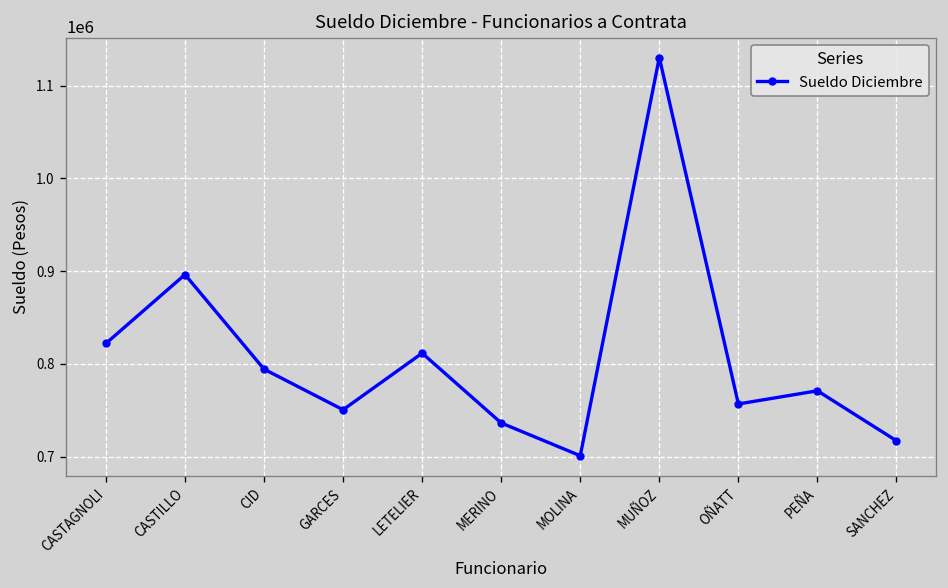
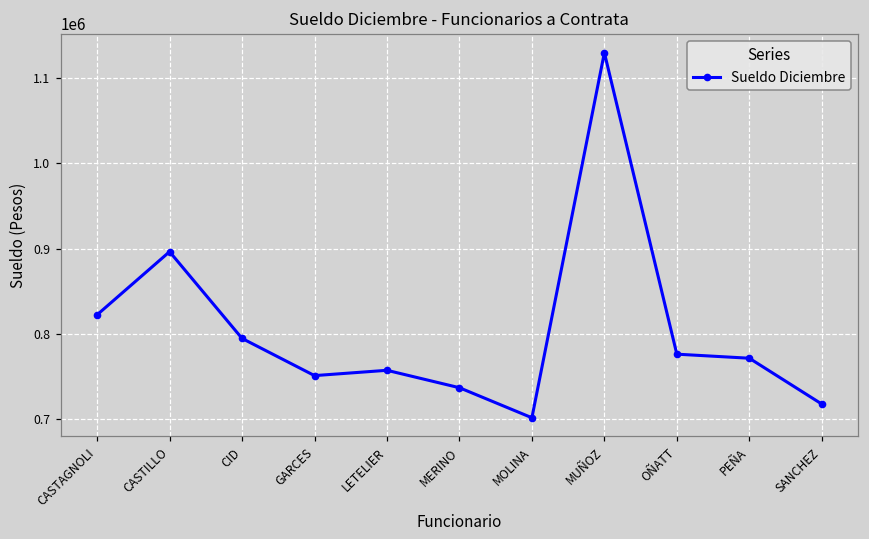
  {
    "CASTAGNOLI": 820000,
    "CASTILLO": 900000,
    "CID": 790000,
    "GARCES": 750000,
-   "LETELIER": 810000,
+   "LETELIER": 760000,
    "MERINO": 740000,
    "MOLINA": 700000,
    "MUÑOZ": 1130000,
-   "OÑATT": 760000,
+   "OÑATT": 780000,
    "PEÑA": 770000,
    "SANCHEZ": 720000
  }
